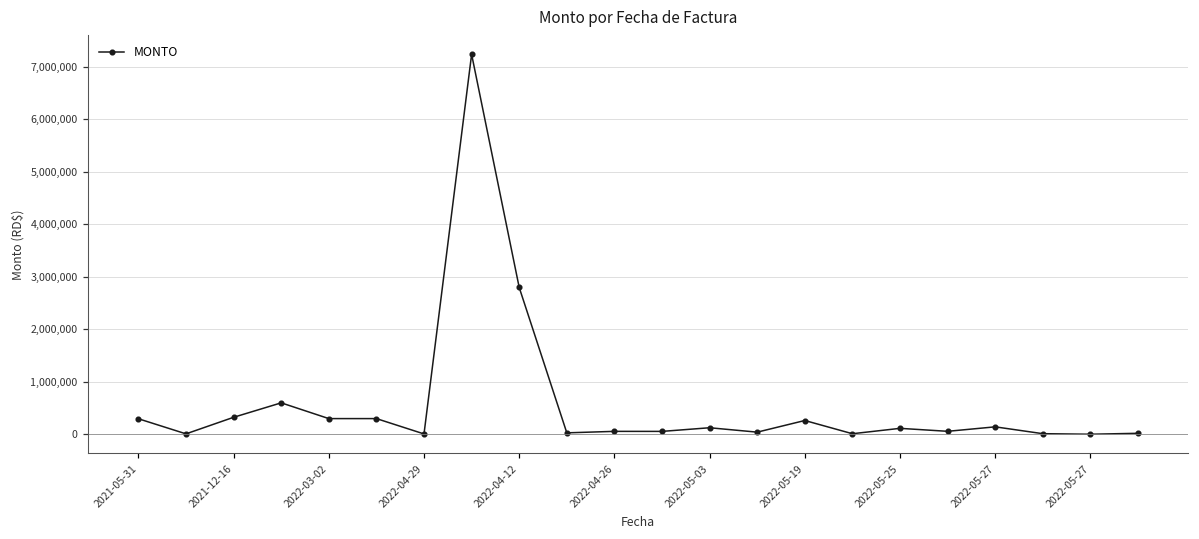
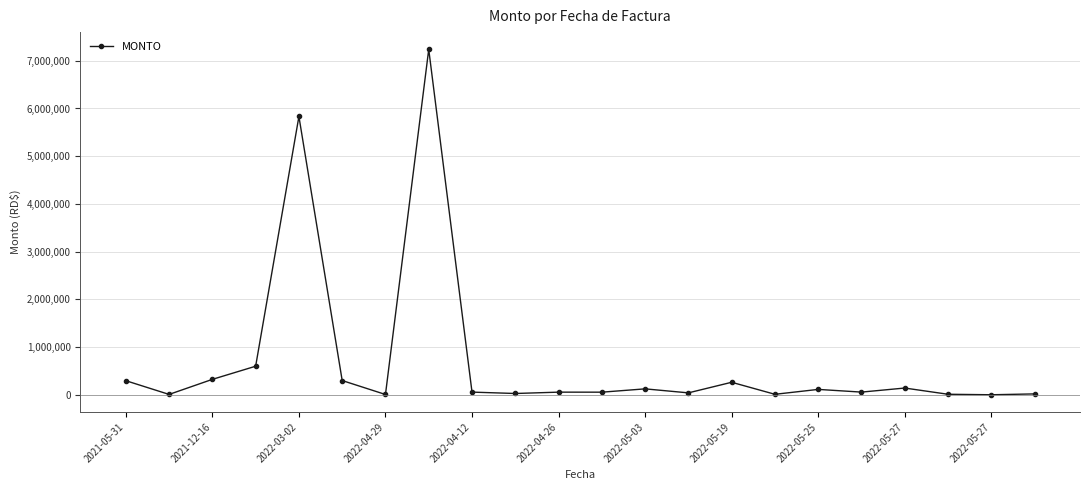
  {
    "2021-05-31": "300,000",
    "2021-12-16": "300,000",
-   "2022-03-02": "300,000",
+   "2022-03-02": "5,800,000",
    "2022-04-29": "0",
-   "2022-04-12": "2,800,000",
+   "2022-04-12": "100,000",
    "2022-04-26": "100,000",
    "2022-05-19": "300,000",
    "2022-05-25": "100,000"
  }
